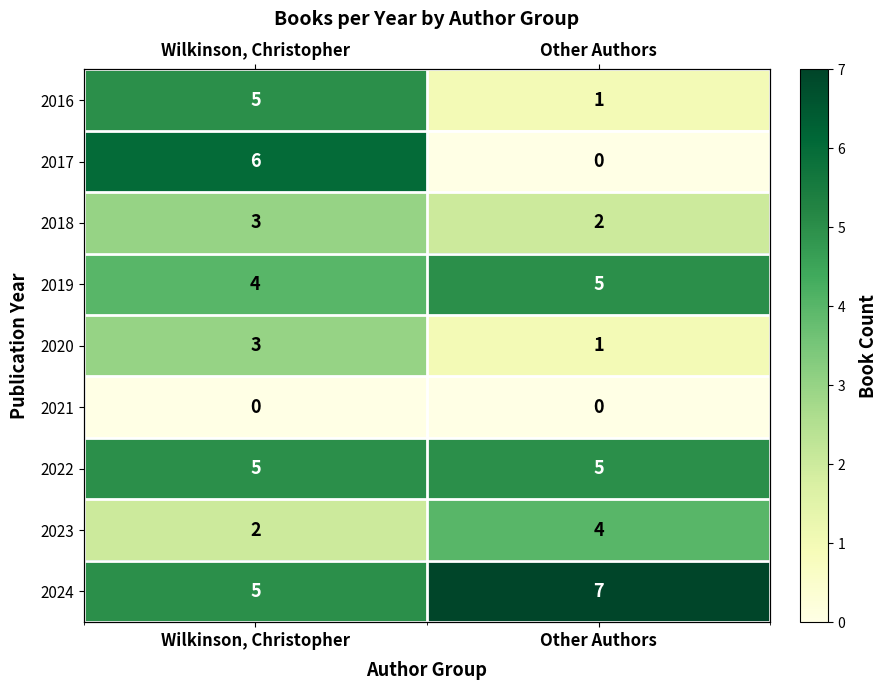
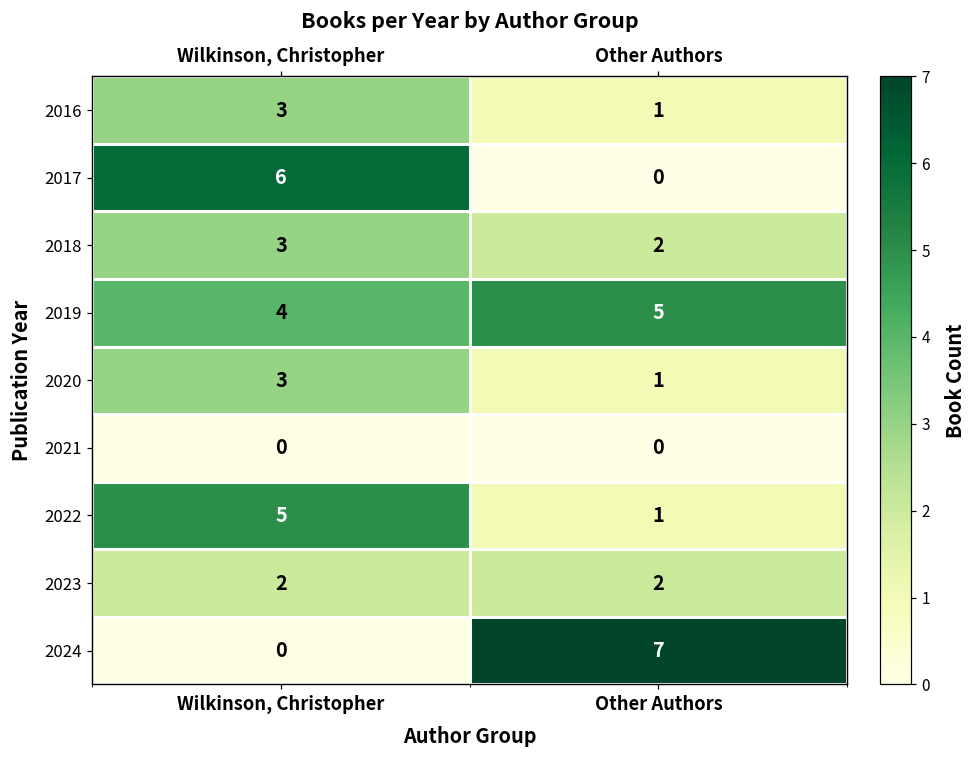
  {
    "2016": {
-     "Wilkinson, Christopher": 5,
+     "Wilkinson, Christopher": 3,
      "Other Authors": 1
    },
    "2017": {
      "Wilkinson, Christopher": 6,
      "Other Authors": 0
    },
    "2018": {
      "Wilkinson, Christopher": 3,
      "Other Authors": 2
    },
    "2019": {
      "Wilkinson, Christopher": 4,
      "Other Authors": 5
    },
    "2020": {
      "Wilkinson, Christopher": 3,
      "Other Authors": 1
    },
    "2021": {
      "Wilkinson, Christopher": 0,
      "Other Authors": 0
    },
    "2022": {
      "Wilkinson, Christopher": 5,
-     "Other Authors": 5
+     "Other Authors": 1
    },
    "2023": {
      "Wilkinson, Christopher": 2,
-     "Other Authors": 4
+     "Other Authors": 2
    },
    "2024": {
-     "Wilkinson, Christopher": 5,
+     "Wilkinson, Christopher": 0,
      "Other Authors": 7
    }
  }
